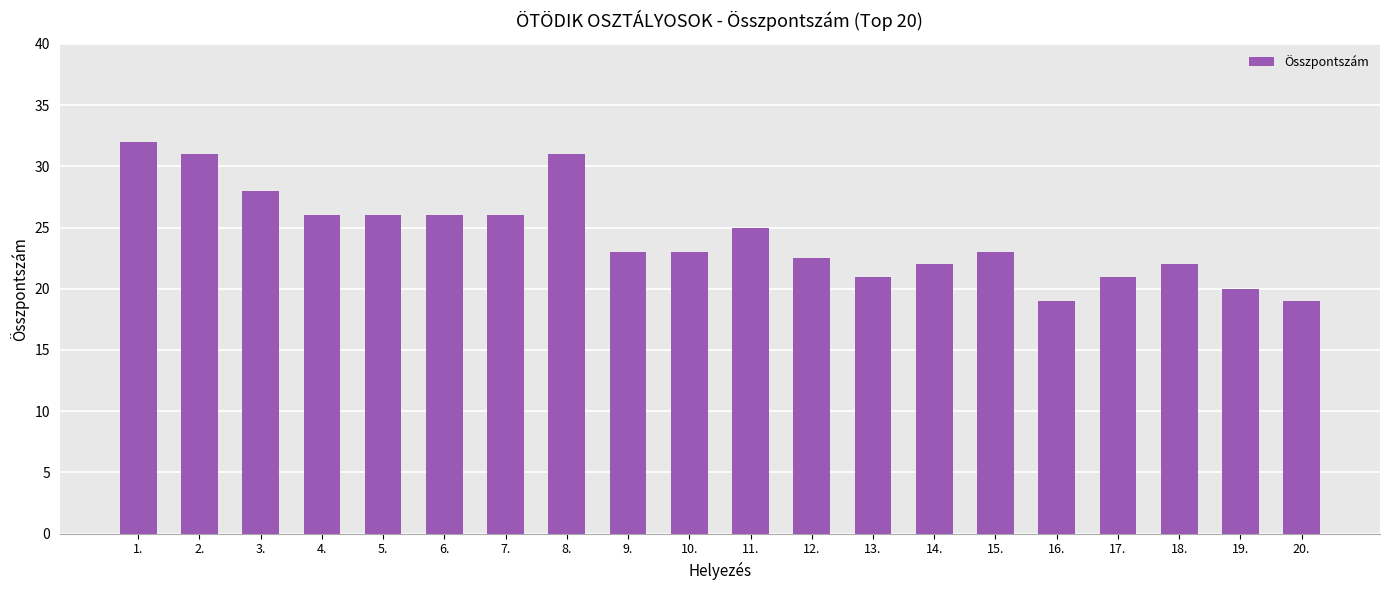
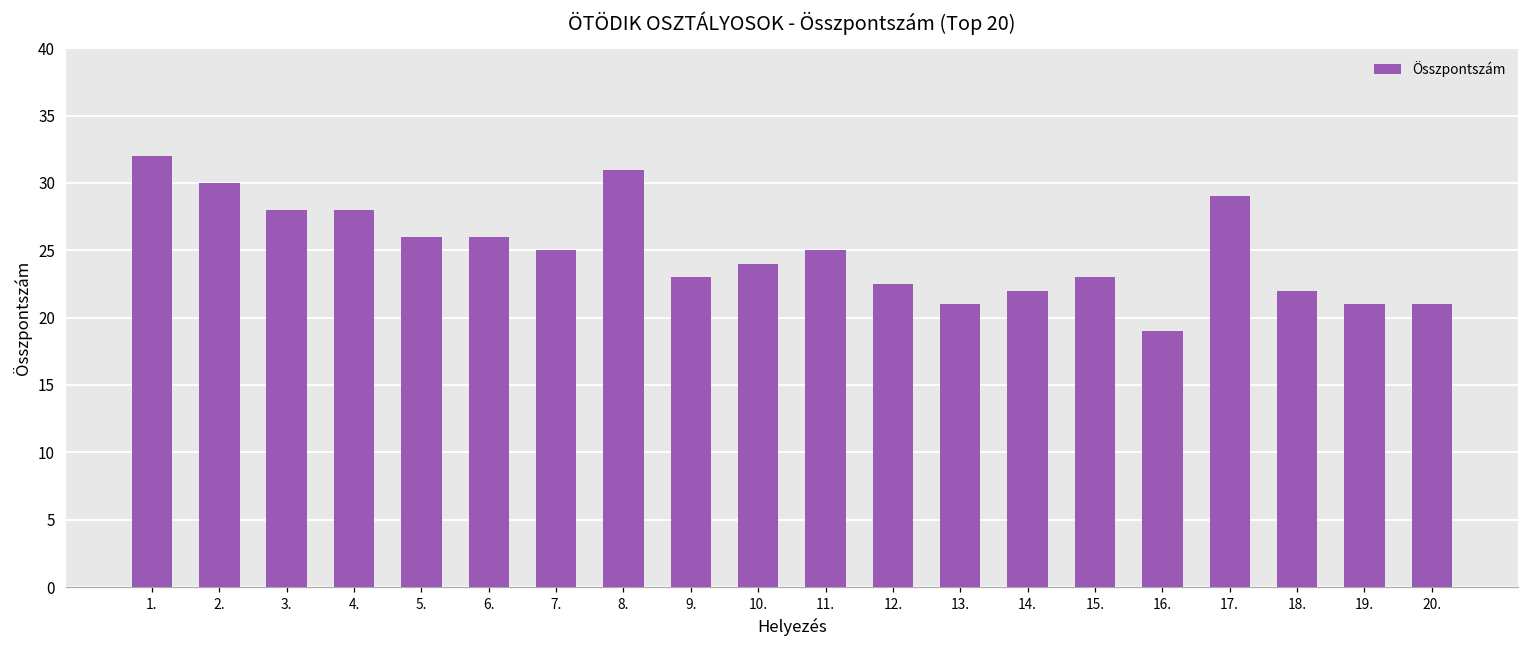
  {
    "1.": 32,
-   "2.": 31,
+   "2.": 30,
    "3.": 28,
-   "4.": 26,
+   "4.": 28,
    "5.": 26,
    "6.": 26,
-   "7.": 26,
+   "7.": 25,
    "8.": 31,
    "9.": 23,
-   "10.": 23,
+   "10.": 24,
    "11.": 25,
    "12.": 22.5,
    "13.": 21,
    "14.": 22,
    "15.": 23,
    "16.": 19,
-   "17.": 21,
+   "17.": 29,
    "18.": 22,
-   "19.": 20,
-   "20.": 19
+   "19.": 21,
+   "20.": 21
  }
